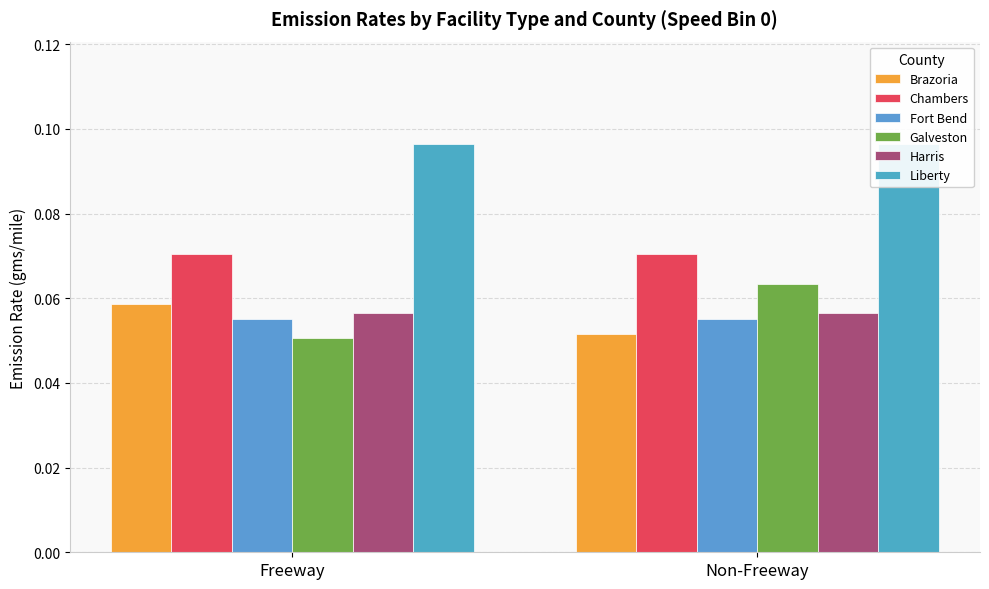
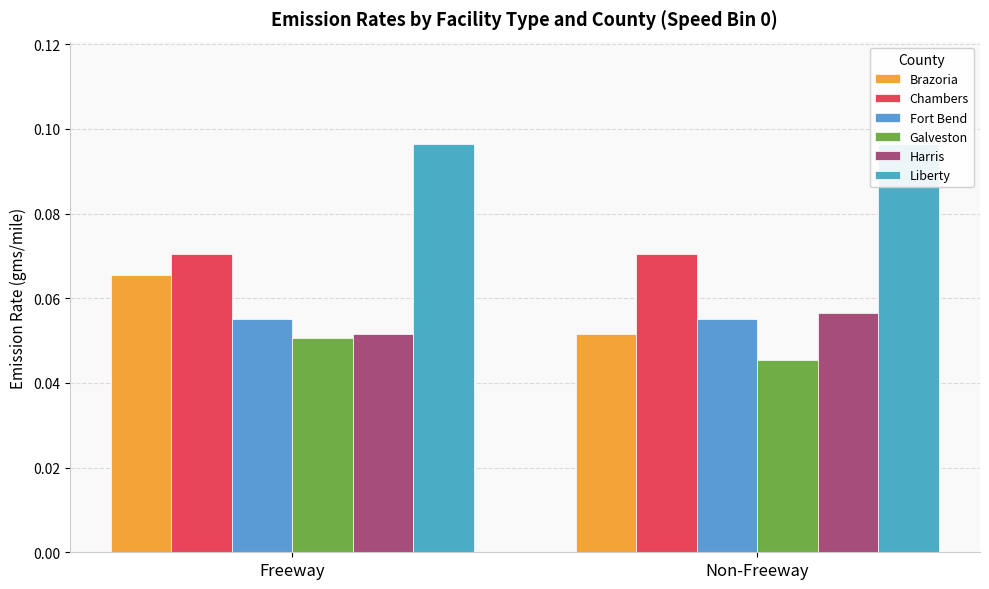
  {
    "Brazoria": {
-     "Freeway": 0.059,
+     "Freeway": 0.066,
      "Non-Freeway": 0.052
    },
    "Chambers": {
      "Freeway": 0.070,
      "Non-Freeway": 0.070
    },
    "Galveston": {
      "Freeway": 0.051,
-     "Non-Freeway": 0.063
+     "Non-Freeway": 0.045
    },
    "Harris": {
-     "Freeway": 0.057,
+     "Freeway": 0.052,
      "Non-Freeway": 0.057
    }
  }
